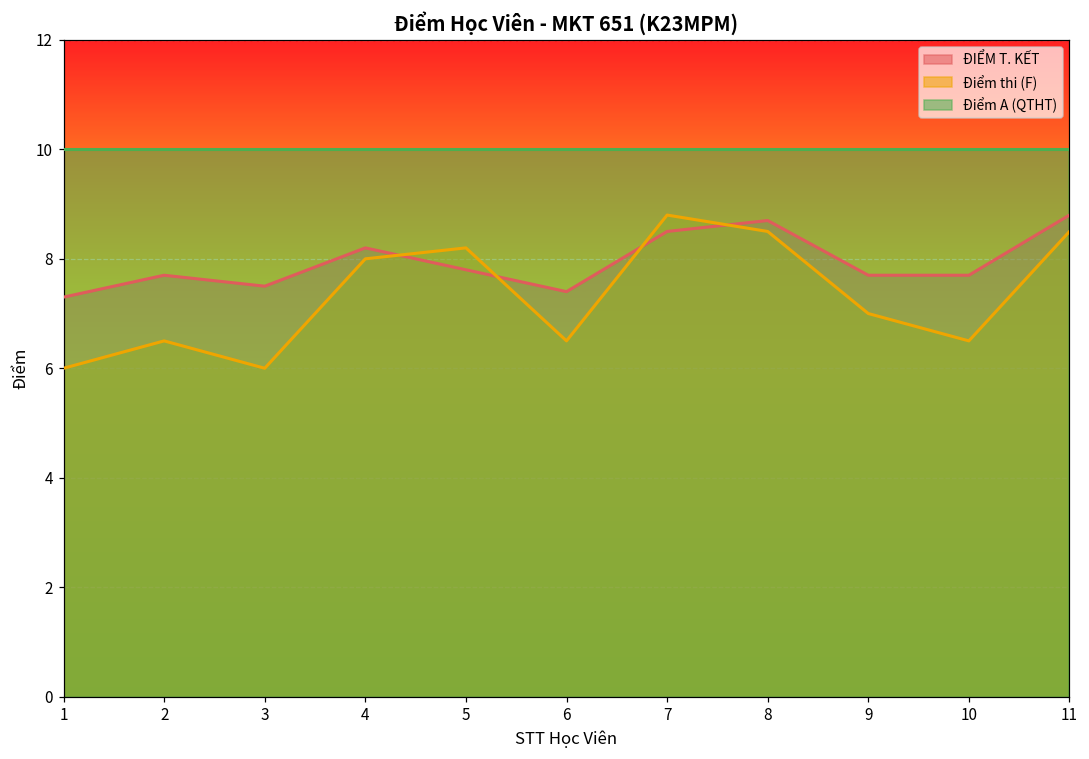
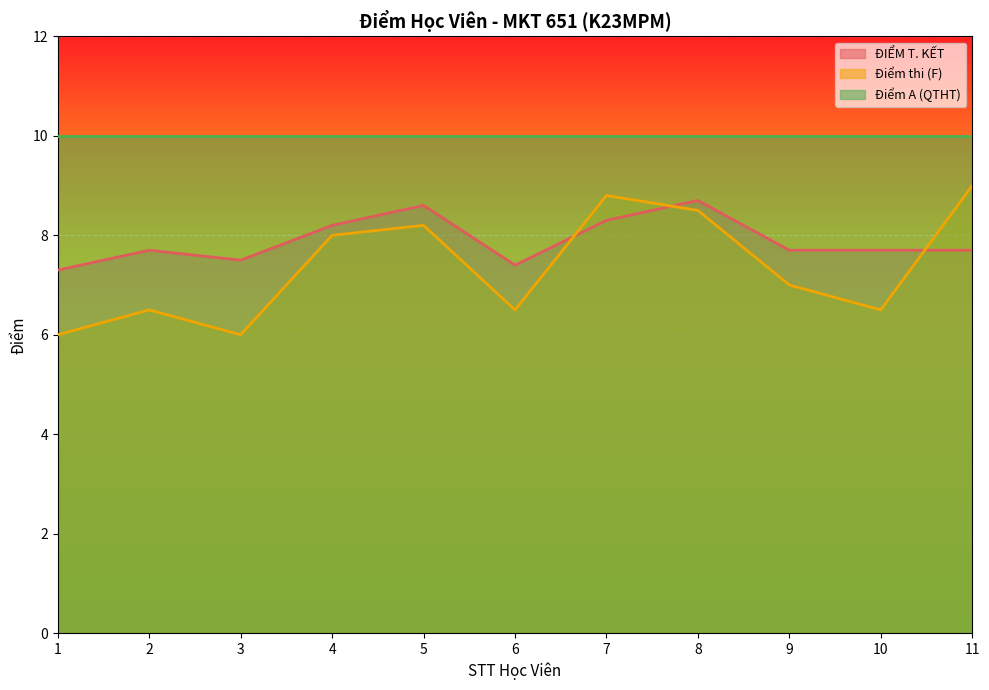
  {
    "ĐIỂM T. KẾT": {
      "1": 7.3,
      "2": 7.7,
      "3": 7.5,
      "4": 8.2,
-     "5": 7.8,
+     "5": 8.6,
      "6": 7.4,
-     "7": 8.5,
+     "7": 8.3,
      "8": 8.7,
      "9": 7.7,
      "10": 7.7,
-     "11": 8.8
+     "11": 7.7
    },
    "Điểm thi (F)": {
      "1": 6.0,
      "2": 6.5,
      "3": 6.0,
      "4": 8.0,
      "5": 8.2,
      "6": 6.5,
      "7": 8.8,
      "8": 8.5,
      "9": 7.0,
      "10": 6.5,
-     "11": 8.5
+     "11": 9.0
    },
    "Điểm A (QTHT)": {
      "1": 10.0,
      "2": 10.0,
      "3": 10.0,
      "4": 10.0,
      "5": 10.0,
      "6": 10.0,
      "7": 10.0,
      "8": 10.0,
      "9": 10.0,
      "10": 10.0,
      "11": 10.0
    }
  }
